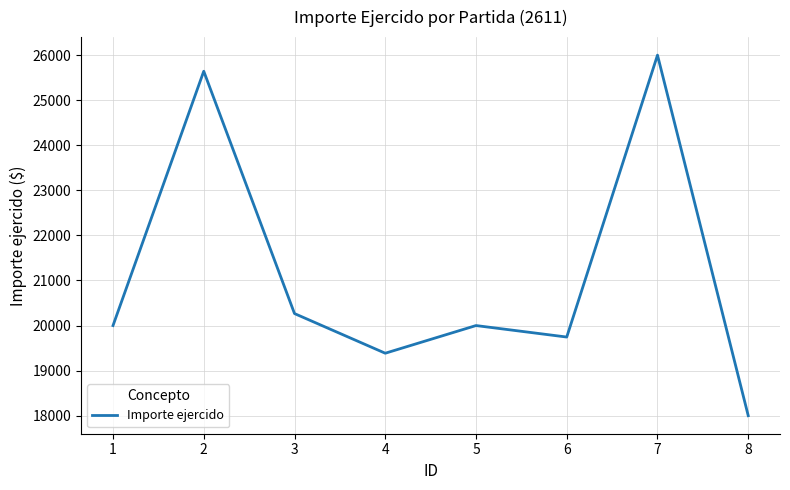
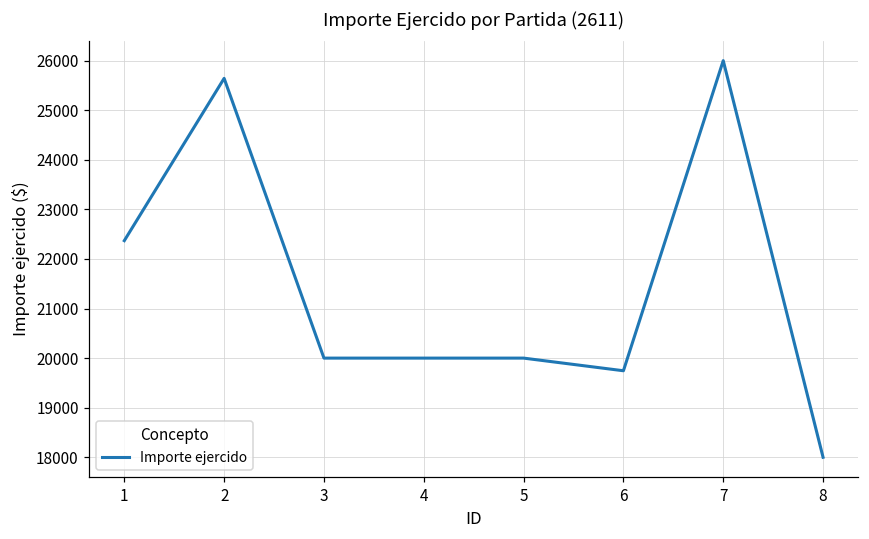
  {
-   "1": 20000,
+   "1": 22400,
    "2": 25600,
-   "3": 20300,
-   "4": 19400,
+   "3": 20000,
+   "4": 20000,
    "5": 20000,
    "6": 19700,
    "7": 26000,
    "8": 18000
  }
